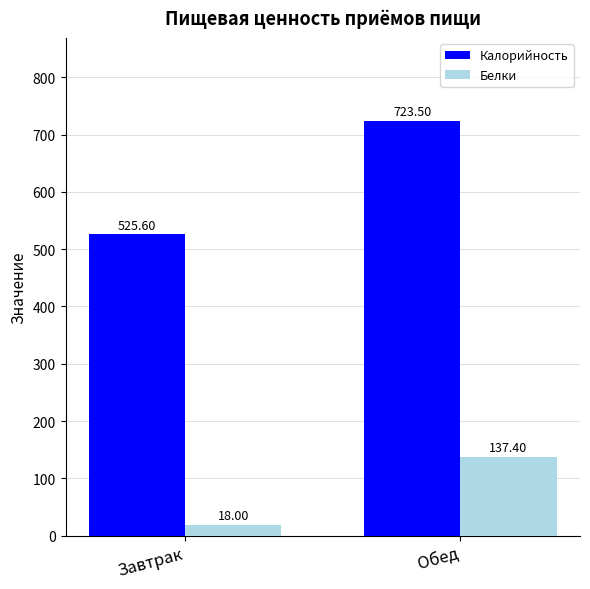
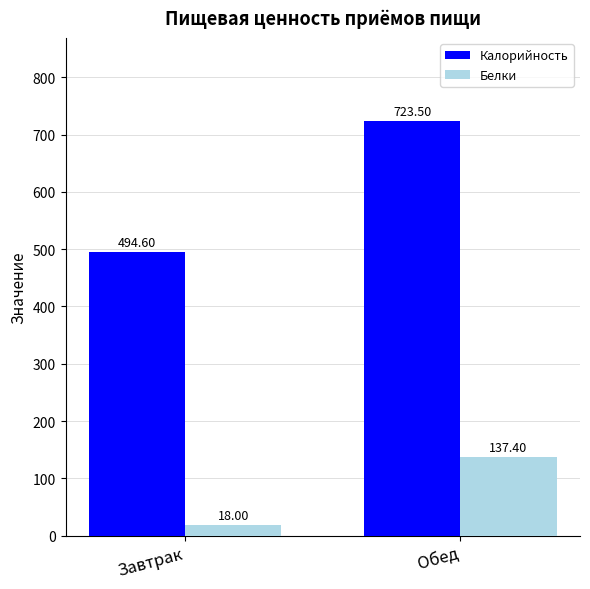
  {
    "Калорийность": {
-     "Завтрак": 525.60,
+     "Завтрак": 494.60,
      "Обед": 723.50
    },
    "Белки": {
      "Завтрак": 18.00,
      "Обед": 137.40
    }
  }
